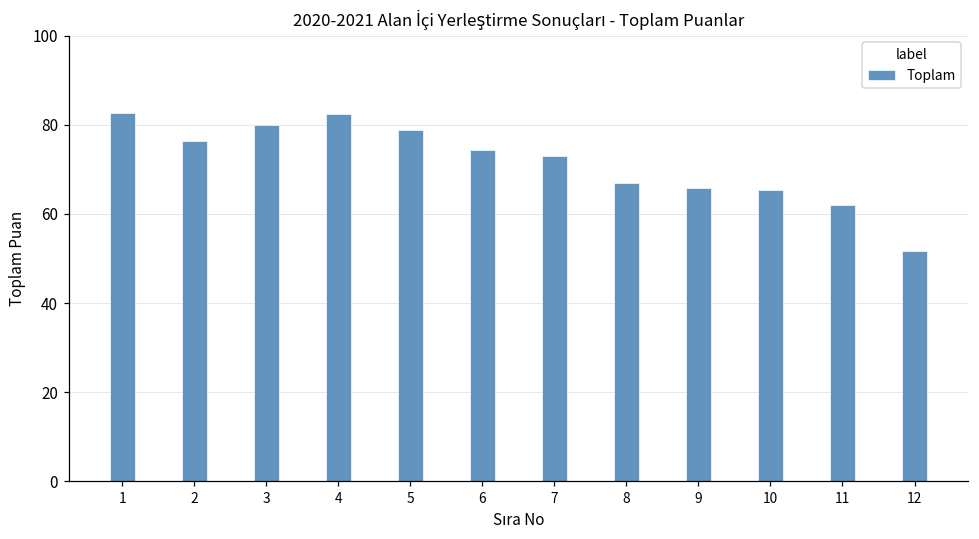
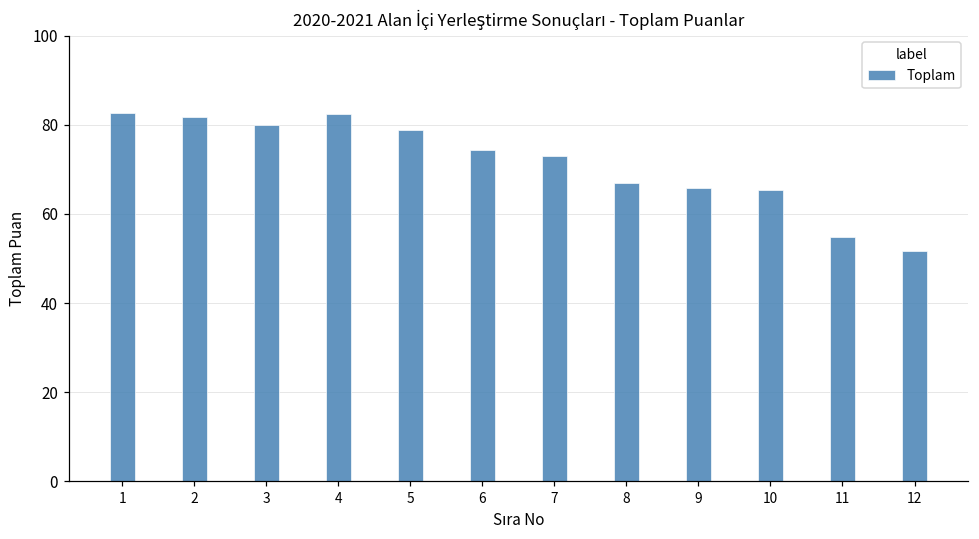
  {
    "1": 83,
-   "2": 76,
+   "2": 82,
    "3": 80,
    "4": 82,
    "5": 79,
    "6": 74,
    "7": 73,
    "8": 67,
    "9": 66,
    "10": 65,
-   "11": 62,
+   "11": 55,
    "12": 52
  }
